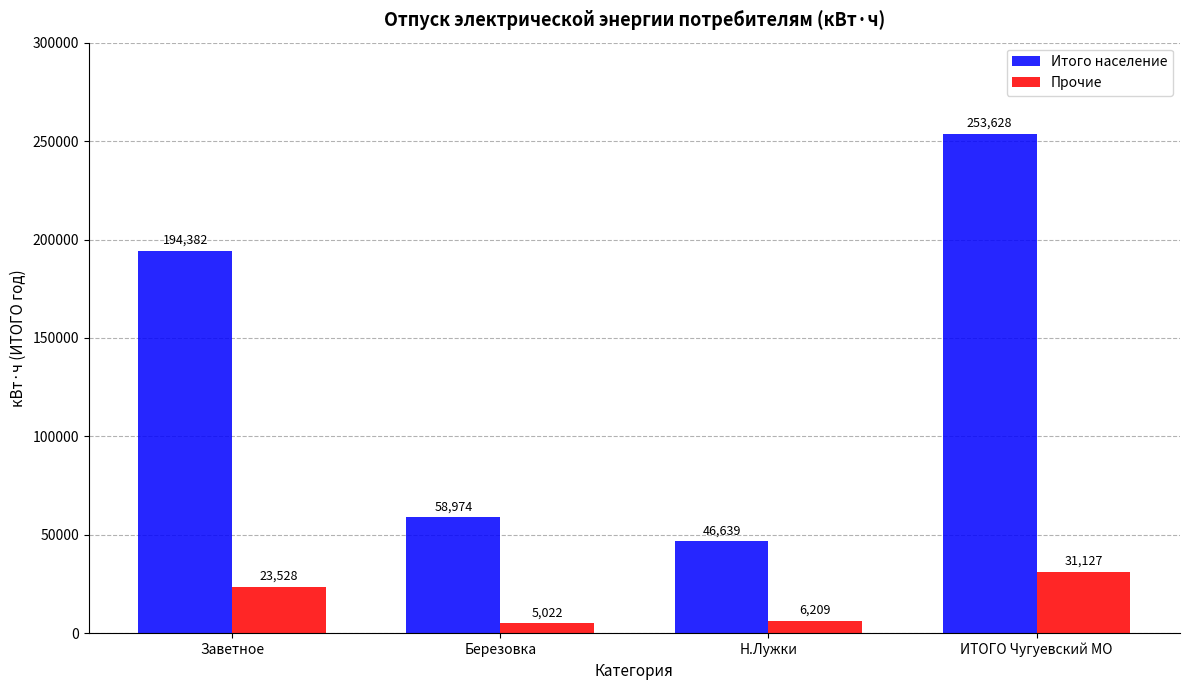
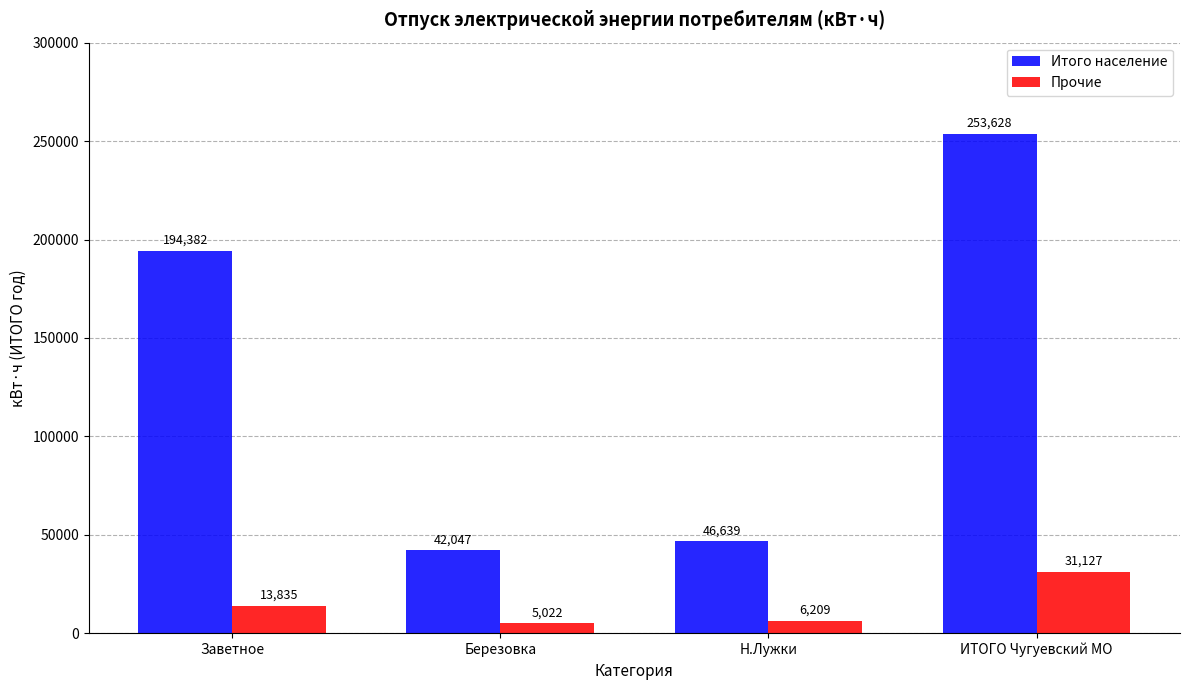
  {
    "Итого население": {
      "Заветное": "194,382",
-     "Березовка": "58,974",
+     "Березовка": "42,047",
      "Н.Лужки": "46,639",
      "ИТОГО Чугуевский МО": "253,628"
    },
    "Прочие": {
-     "Заветное": "23,528",
+     "Заветное": "13,835",
      "Березовка": "5,022",
      "Н.Лужки": "6,209",
      "ИТОГО Чугуевский МО": "31,127"
    }
  }
